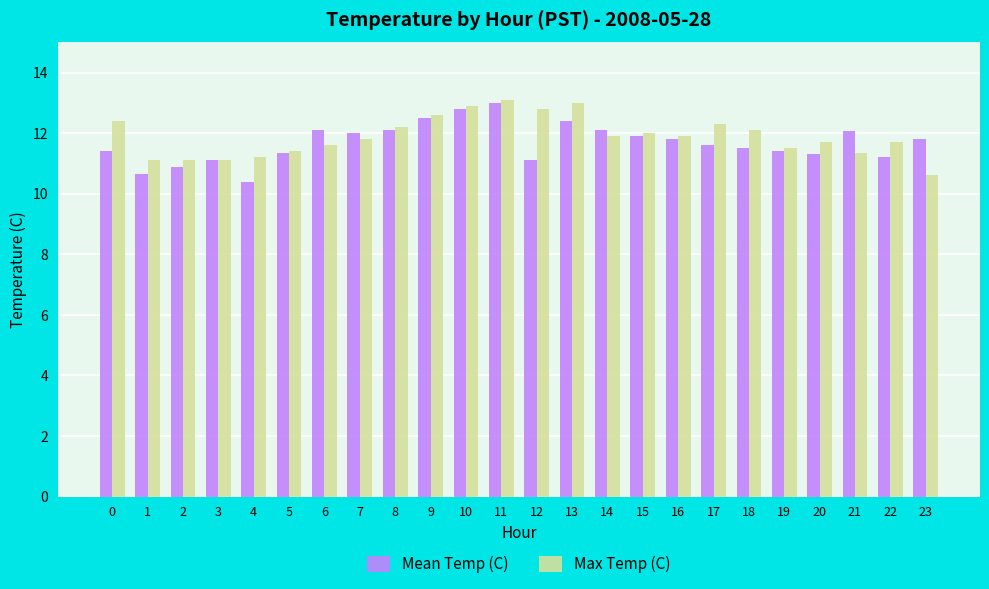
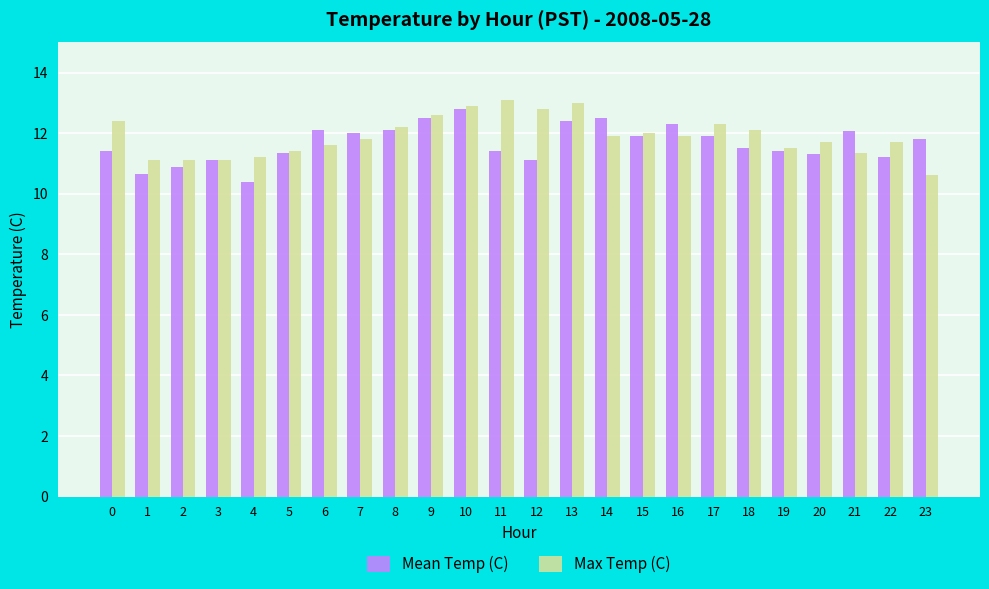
  {
    "Mean Temp (C)": {
      "0": 11.4,
      "1": 10.7,
      "2": 10.9,
      "3": 11.1,
      "4": 10.4,
      "5": 11.4,
      "6": 12.1,
      "7": 12.0,
      "8": 12.1,
      "9": 12.5,
      "10": 12.8,
-     "11": 13.0,
+     "11": 11.4,
      "12": 11.1,
      "13": 12.4,
-     "14": 12.1,
+     "14": 12.5,
      "15": 11.9,
-     "16": 11.8,
-     "17": 11.6,
+     "16": 12.3,
+     "17": 11.9,
      "18": 11.5,
      "19": 11.4,
      "20": 11.3,
      "21": 12.1,
      "22": 11.2,
      "23": 11.8
    },
    "Max Temp (C)": {
      "0": 12.4,
      "1": 11.1,
      "2": 11.1,
      "3": 11.1,
      "4": 11.2,
      "5": 11.4,
      "6": 11.6,
      "7": 11.8,
      "8": 12.2,
      "9": 12.6,
      "10": 12.9,
      "11": 13.1,
      "12": 12.8,
      "13": 13.0,
      "14": 11.9,
      "15": 12.0,
      "16": 11.9,
      "17": 12.3,
      "18": 12.1,
      "19": 11.5,
      "20": 11.7,
      "21": 11.4,
      "22": 11.7,
      "23": 10.6
    }
  }
